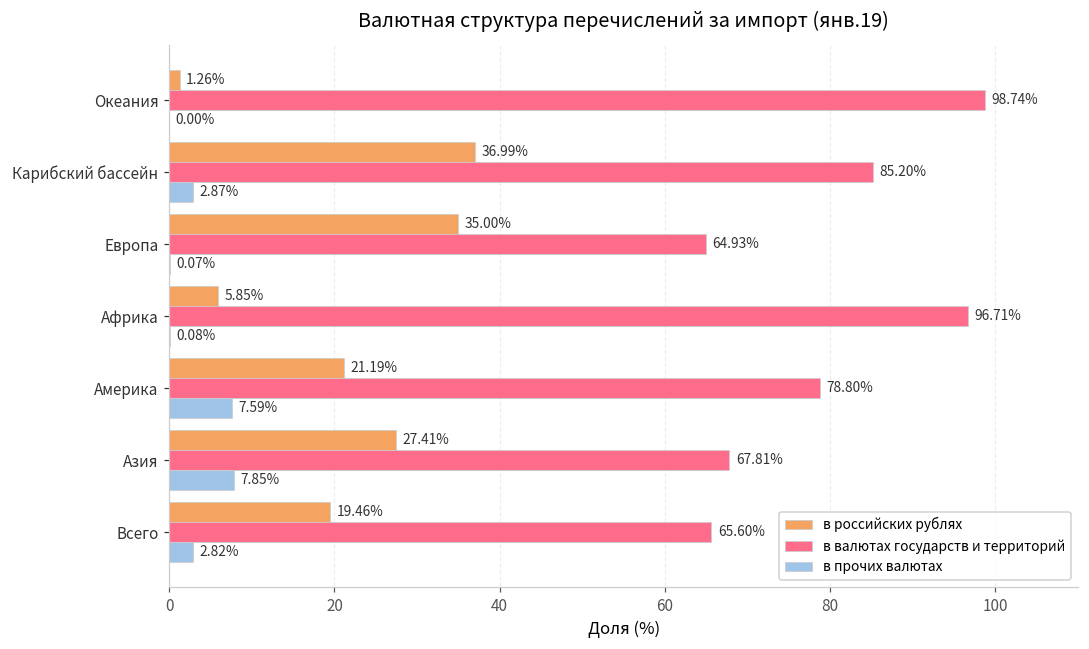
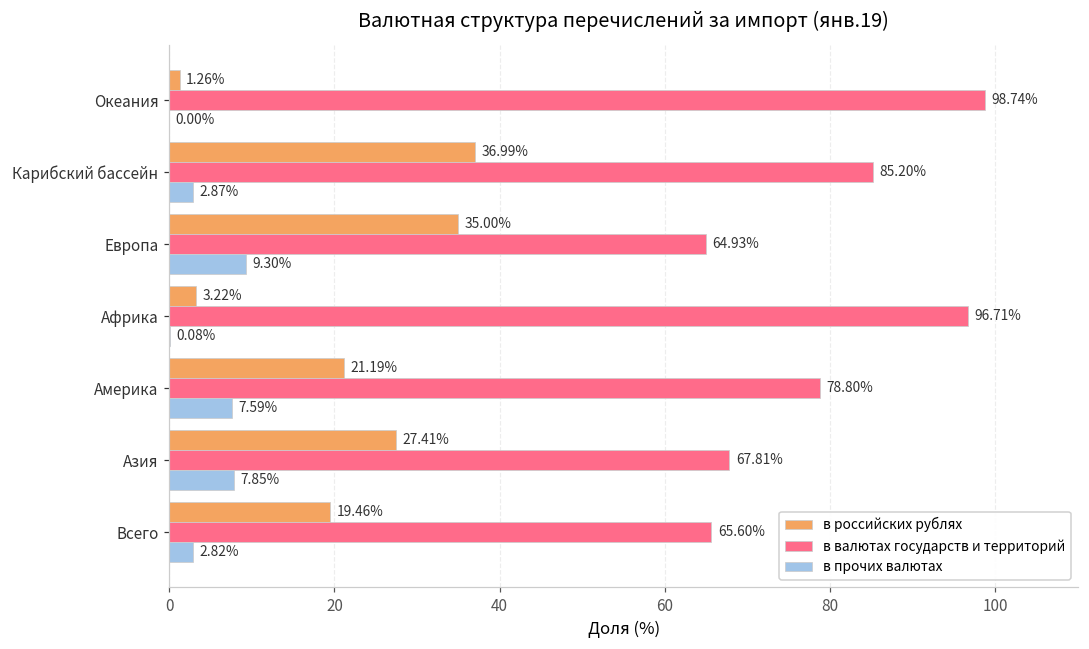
  {
    "в российских рублях": {
      "Океания": "1.26%",
      "Карибский бассейн": "36.99%",
      "Европа": "35.00%",
-     "Африка": "5.85%",
+     "Африка": "3.22%",
      "Америка": "21.19%",
      "Азия": "27.41%",
      "Всего": "19.46%"
    },
    "в валютах государств и территорий": {
      "Океания": "98.74%",
      "Карибский бассейн": "85.20%",
      "Европа": "64.93%",
      "Африка": "96.71%",
      "Америка": "78.80%",
      "Азия": "67.81%",
      "Всего": "65.60%"
    },
    "в прочих валютах": {
      "Океания": "0.00%",
      "Карибский бассейн": "2.87%",
-     "Европа": "0.07%",
+     "Европа": "9.30%",
      "Африка": "0.08%",
      "Америка": "7.59%",
      "Азия": "7.85%",
      "Всего": "2.82%"
    }
  }
